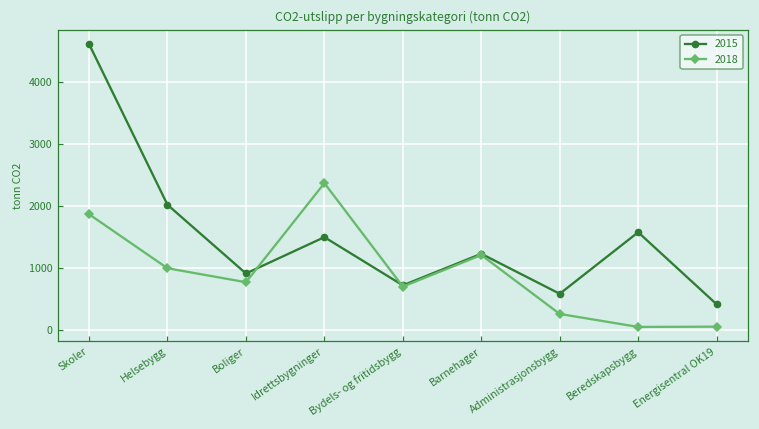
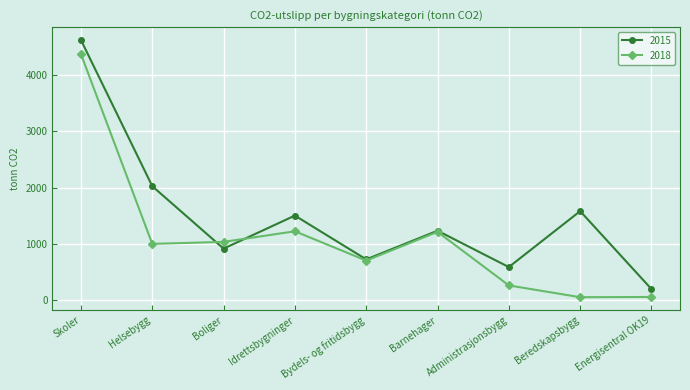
  {
    "2015": {
      "Skoler": 4600,
      "Helsebygg": 2000,
      "Boliger": 900,
      "Idrettsbygninger": 1500,
      "Administrasjonsbygg": 600,
      "Beredskapsbygg": 1600,
-     "Energisentral OK19": 400
+     "Energisentral OK19": 200
    },
    "2018": {
-     "Skoler": 1900,
+     "Skoler": 4400,
      "Helsebygg": 1000,
-     "Boliger": 800,
-     "Idrettsbygninger": 2400,
+     "Boliger": 1000,
+     "Idrettsbygninger": 1200,
      "Administrasjonsbygg": 300,
      "Beredskapsbygg": 100,
      "Energisentral OK19": 100
    }
  }
